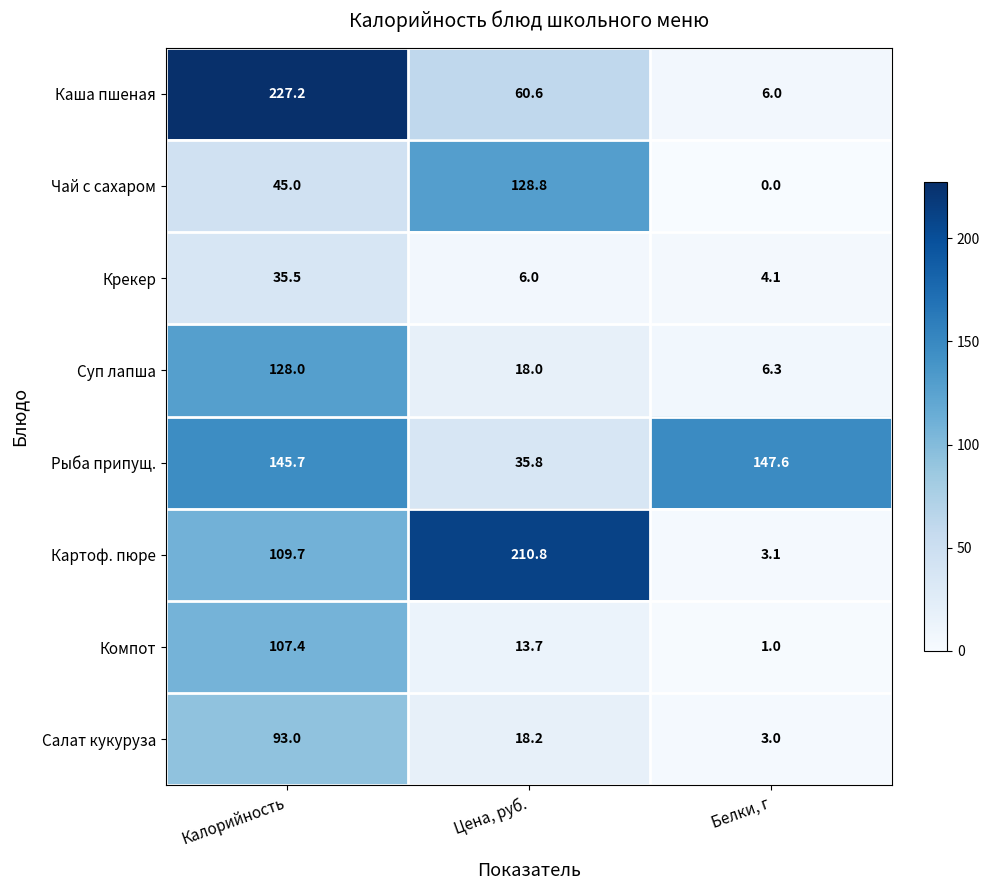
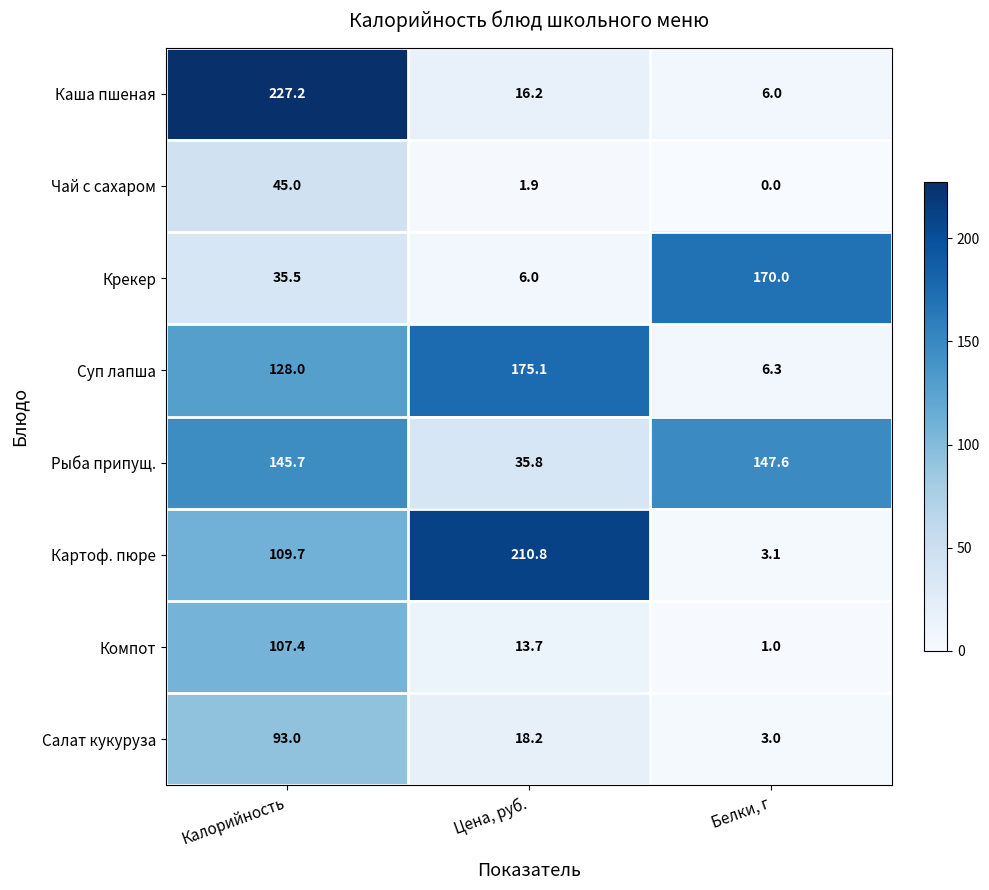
  {
    "Каша пшеная": {
      "Калорийность": 227.2,
-     "Цена, руб.": 60.6,
+     "Цена, руб.": 16.2,
      "Белки, г": 6.0
    },
    "Чай с сахаром": {
      "Калорийность": 45.0,
-     "Цена, руб.": 128.8,
+     "Цена, руб.": 1.9,
      "Белки, г": 0.0
    },
    "Крекер": {
      "Калорийность": 35.5,
      "Цена, руб.": 6.0,
-     "Белки, г": 4.1
+     "Белки, г": 170.0
    },
    "Суп лапша": {
      "Калорийность": 128.0,
-     "Цена, руб.": 18.0,
+     "Цена, руб.": 175.1,
      "Белки, г": 6.3
    },
    "Рыба припущ.": {
      "Калорийность": 145.7,
      "Цена, руб.": 35.8,
      "Белки, г": 147.6
    },
    "Картоф. пюре": {
      "Калорийность": 109.7,
      "Цена, руб.": 210.8,
      "Белки, г": 3.1
    },
    "Компот": {
      "Калорийность": 107.4,
      "Цена, руб.": 13.7,
      "Белки, г": 1.0
    },
    "Салат кукуруза": {
      "Калорийность": 93.0,
      "Цена, руб.": 18.2,
      "Белки, г": 3.0
    }
  }
